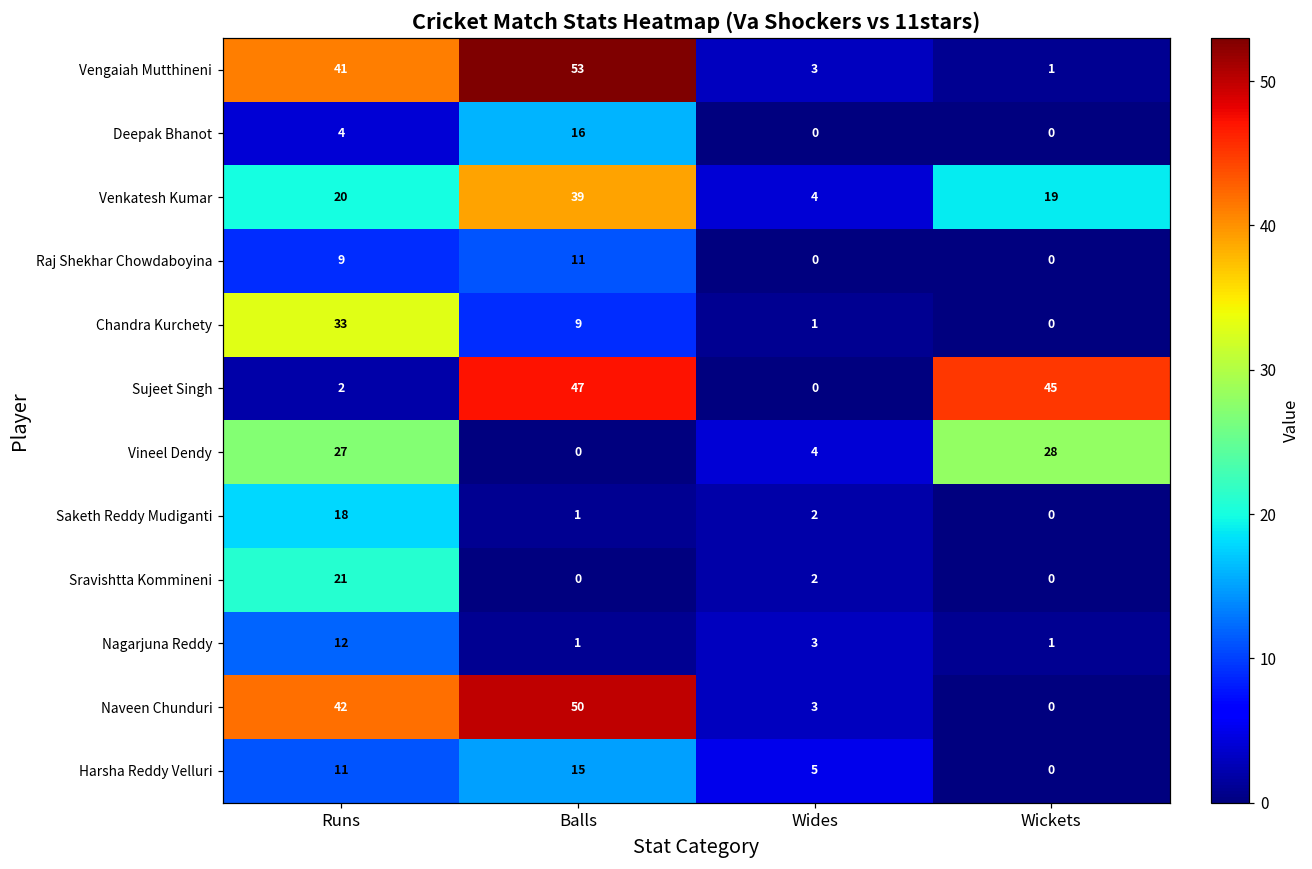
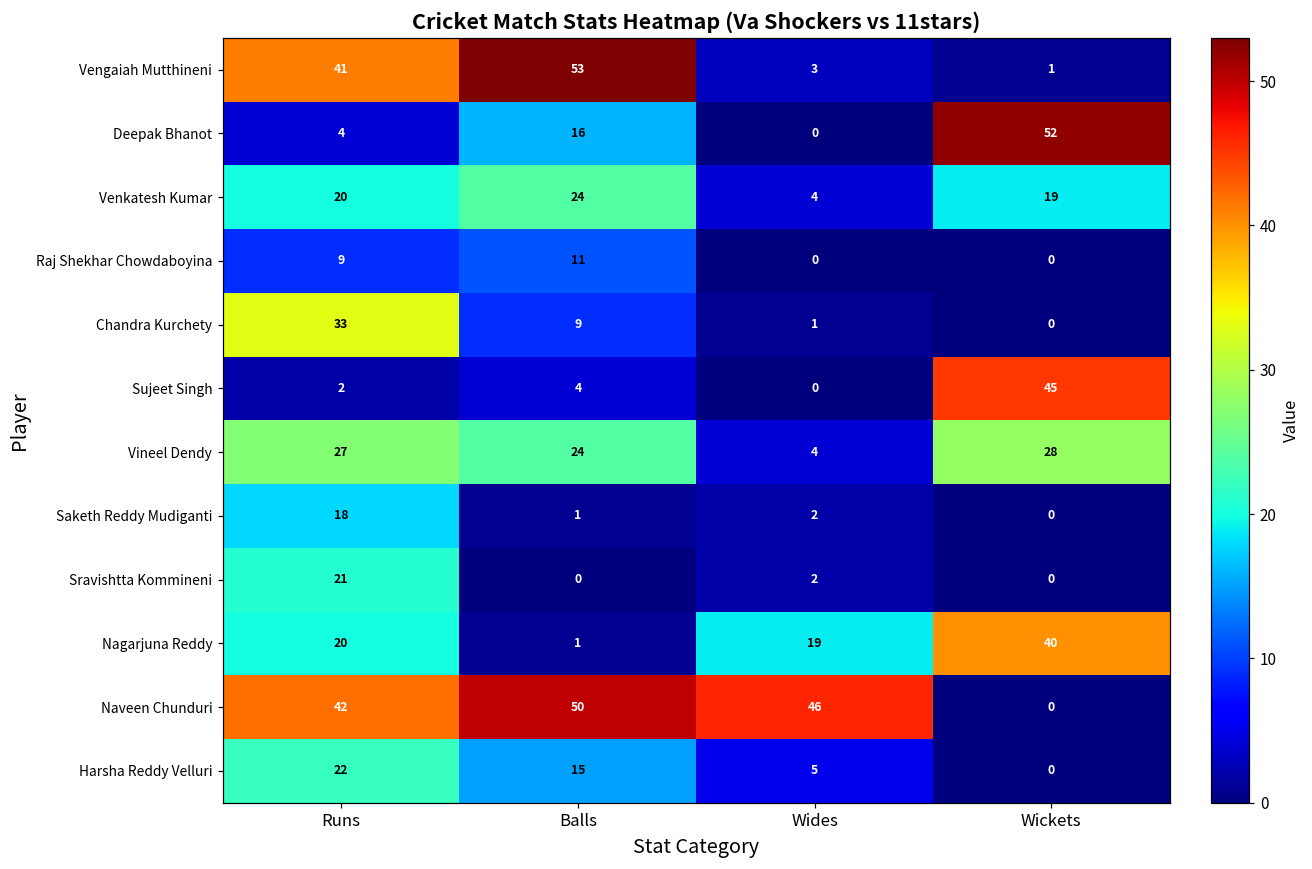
  {
    "Vengaiah Mutthineni": {
      "Runs": 41,
      "Balls": 53,
      "Wides": 3,
      "Wickets": 1
    },
    "Deepak Bhanot": {
      "Runs": 4,
      "Balls": 16,
      "Wides": 0,
-     "Wickets": 0
+     "Wickets": 52
    },
    "Venkatesh Kumar": {
      "Runs": 20,
-     "Balls": 39,
+     "Balls": 24,
      "Wides": 4,
      "Wickets": 19
    },
    "Raj Shekhar Chowdaboyina": {
      "Runs": 9,
      "Balls": 11,
      "Wides": 0,
      "Wickets": 0
    },
    "Chandra Kurchety": {
      "Runs": 33,
      "Balls": 9,
      "Wides": 1,
      "Wickets": 0
    },
    "Sujeet Singh": {
      "Runs": 2,
-     "Balls": 47,
+     "Balls": 4,
      "Wides": 0,
      "Wickets": 45
    },
    "Vineel Dendy": {
      "Runs": 27,
-     "Balls": 0,
+     "Balls": 24,
      "Wides": 4,
      "Wickets": 28
    },
    "Saketh Reddy Mudiganti": {
      "Runs": 18,
      "Balls": 1,
      "Wides": 2,
      "Wickets": 0
    },
    "Sravishtta Kommineni": {
      "Runs": 21,
      "Balls": 0,
      "Wides": 2,
      "Wickets": 0
    },
    "Nagarjuna Reddy": {
-     "Runs": 12,
+     "Runs": 20,
      "Balls": 1,
-     "Wides": 3,
-     "Wickets": 1
+     "Wides": 19,
+     "Wickets": 40
    },
    "Naveen Chunduri": {
      "Runs": 42,
      "Balls": 50,
-     "Wides": 3,
+     "Wides": 46,
      "Wickets": 0
    },
    "Harsha Reddy Velluri": {
-     "Runs": 11,
+     "Runs": 22,
      "Balls": 15,
      "Wides": 5,
      "Wickets": 0
    }
  }
